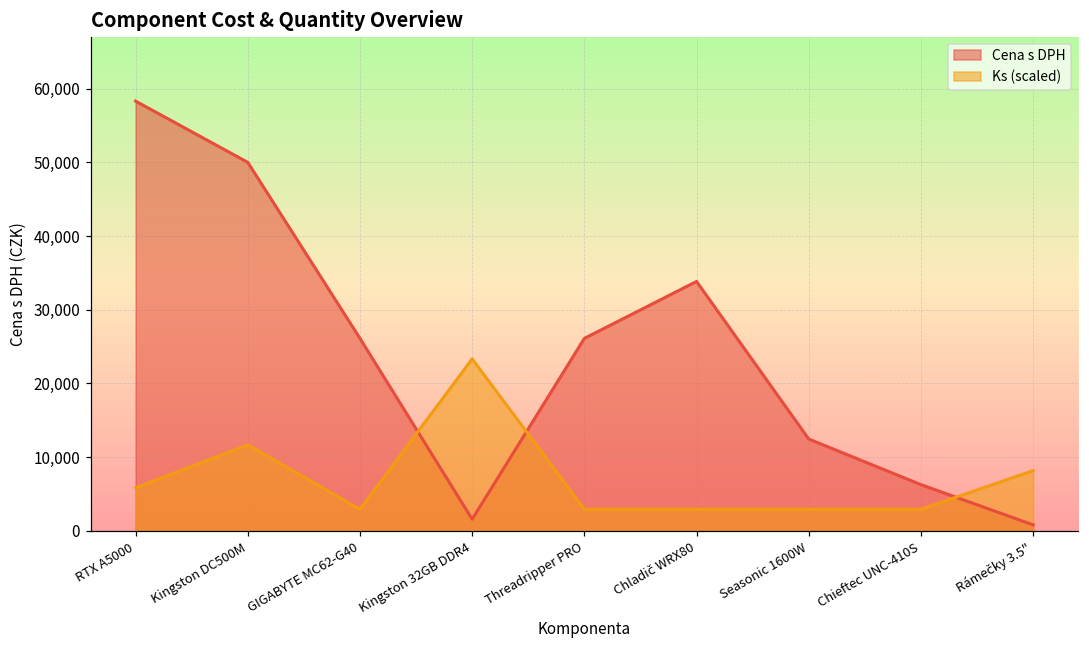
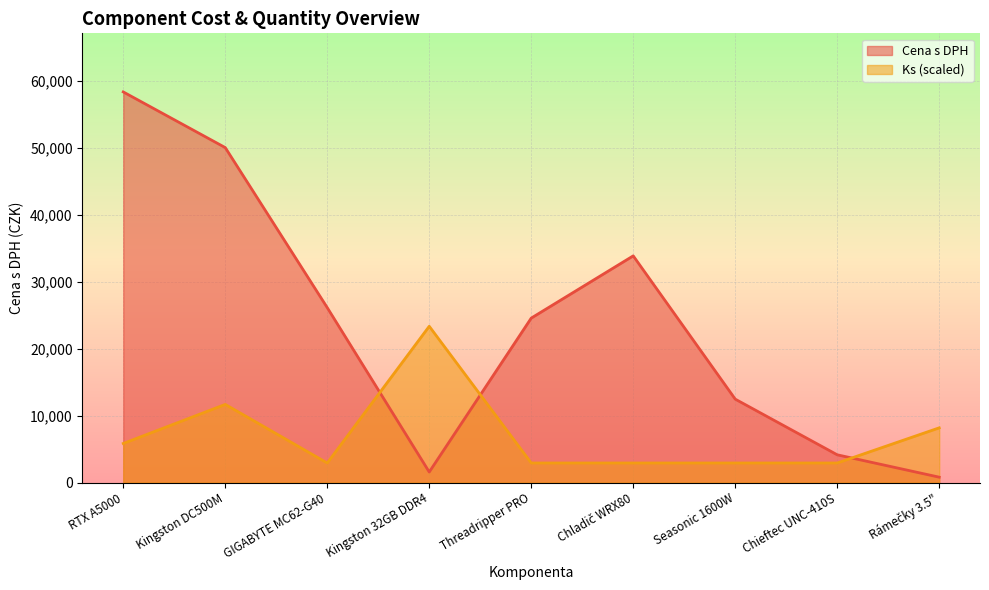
  {
    "Cena s DPH": {
      "RTX A5000": "58,000",
      "Kingston DC500M": "50,000",
      "GIGABYTE MC62-G40": "26,000",
      "Kingston 32GB DDR4": "2,000",
-     "Threadripper PRO": "26,000",
+     "Threadripper PRO": "25,000",
      "Chladič WRX80": "34,000",
      "Seasonic 1600W": "12,000",
-     "Chieftec UNC-410S": "6,000",
+     "Chieftec UNC-410S": "4,000",
      "Rámečky 3.5\"": "1,000"
    },
    "Ks (scaled)": {
      "RTX A5000": "6,000",
      "Kingston DC500M": "12,000",
      "GIGABYTE MC62-G40": "3,000",
      "Kingston 32GB DDR4": "23,000",
      "Threadripper PRO": "3,000",
      "Chladič WRX80": "3,000",
      "Seasonic 1600W": "3,000",
      "Chieftec UNC-410S": "3,000",
      "Rámečky 3.5\"": "8,000"
    }
  }
